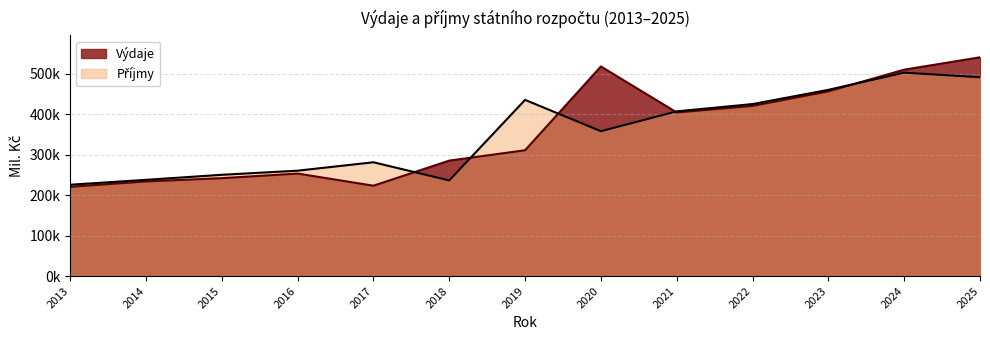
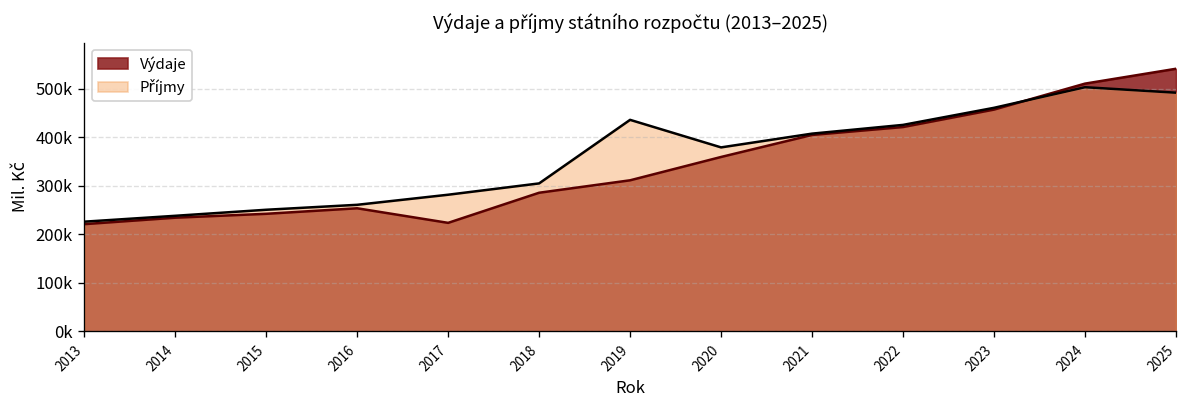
  {
    "Výdaje": {
      "2015": 240000,
      "2016": 250000,
      "2017": 220000,
      "2018": 290000,
      "2019": 310000,
-     "2020": 520000,
+     "2020": 360000,
      "2024": 510000,
      "2025": 540000
    },
    "Příjmy": {
      "2015": 250000,
      "2016": 260000,
      "2017": 280000,
-     "2018": 240000,
+     "2018": 300000,
      "2019": 440000,
-     "2020": 360000,
+     "2020": 380000,
      "2024": 500000,
      "2025": 490000
    }
  }
